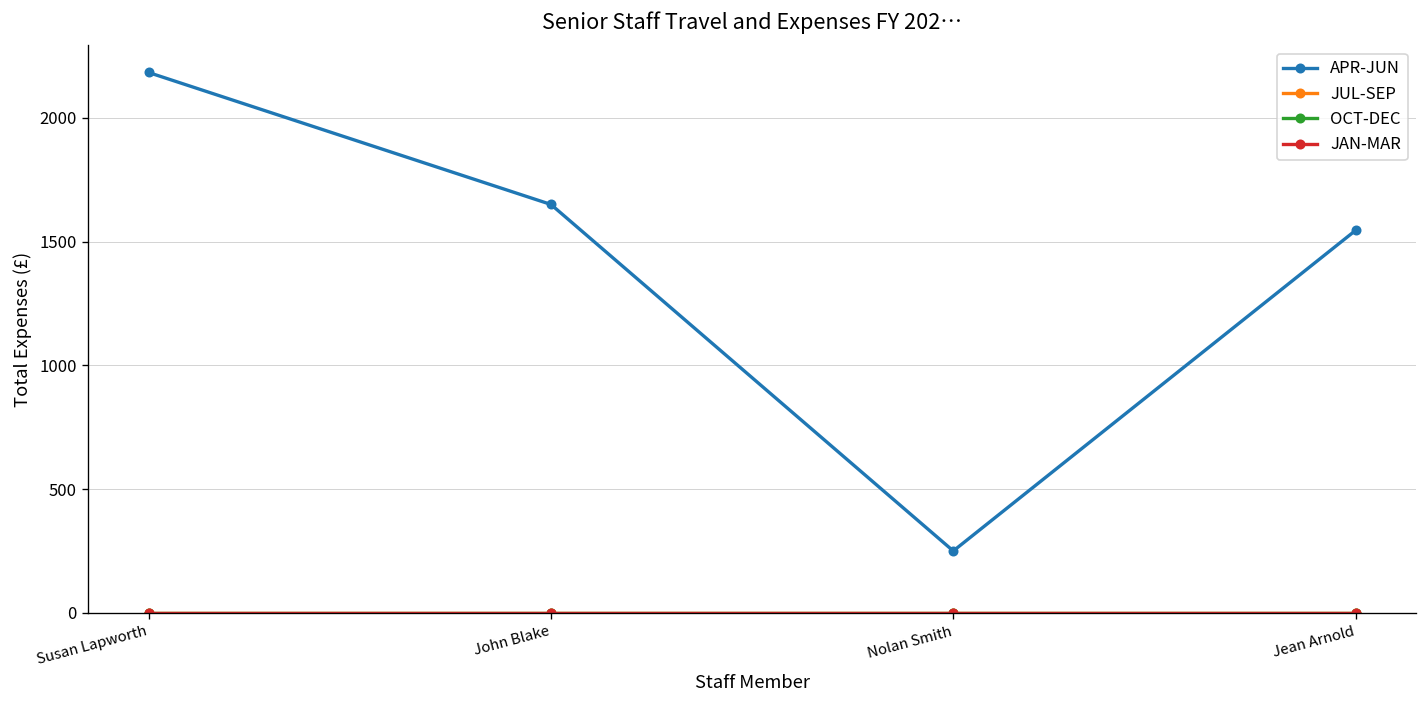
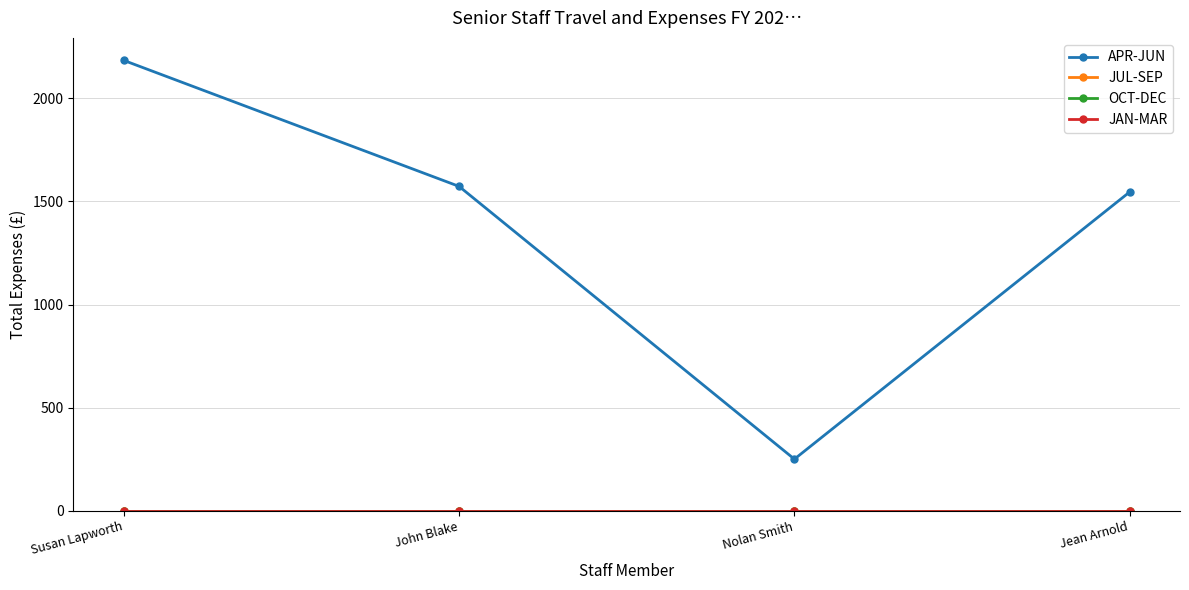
  {
    "APR-JUN": {
      "Susan Lapworth": 2180,
-     "John Blake": 1650,
+     "John Blake": 1570,
      "Nolan Smith": 250,
      "Jean Arnold": 1550
    },
    "JAN-MAR": {
      "Susan Lapworth": 0,
      "John Blake": 0,
      "Nolan Smith": 0,
      "Jean Arnold": 0
    }
  }
